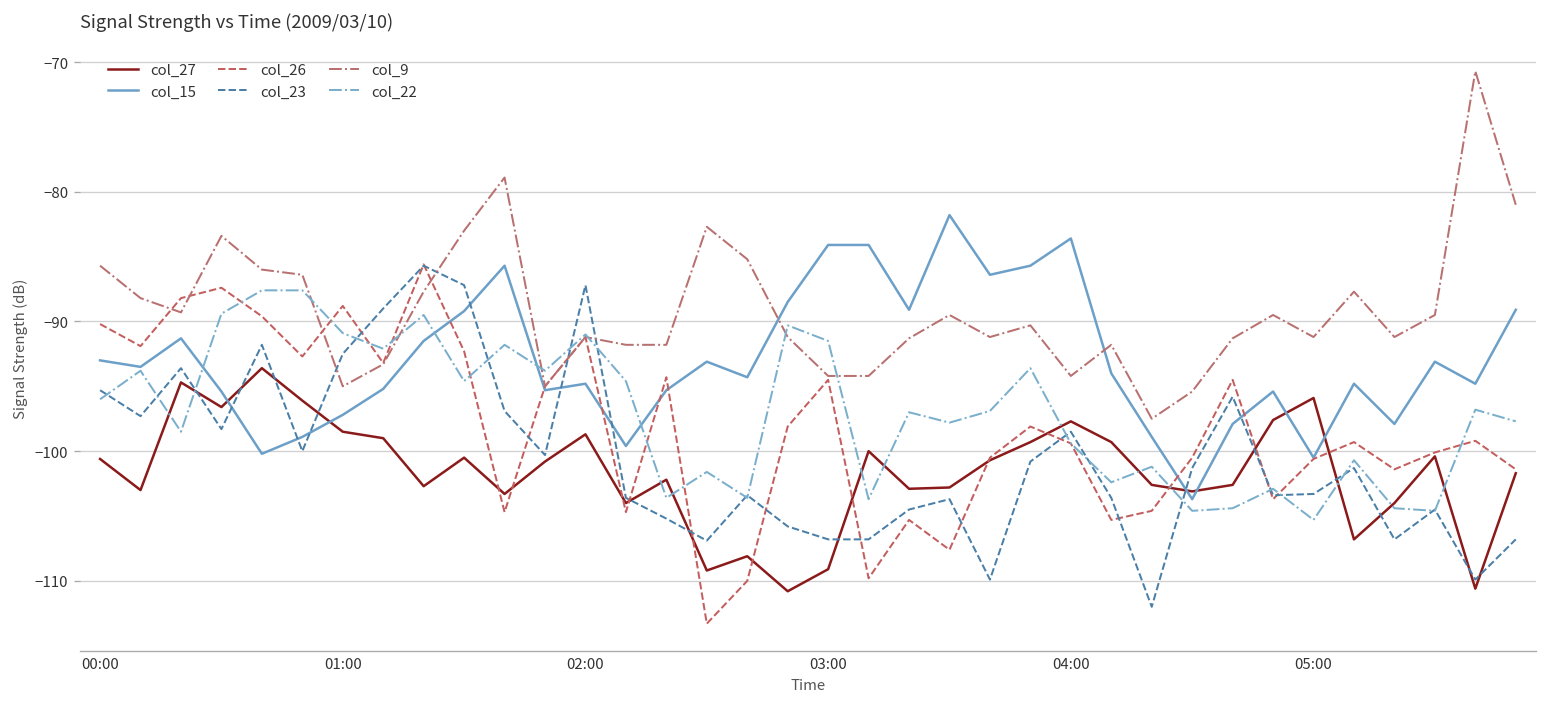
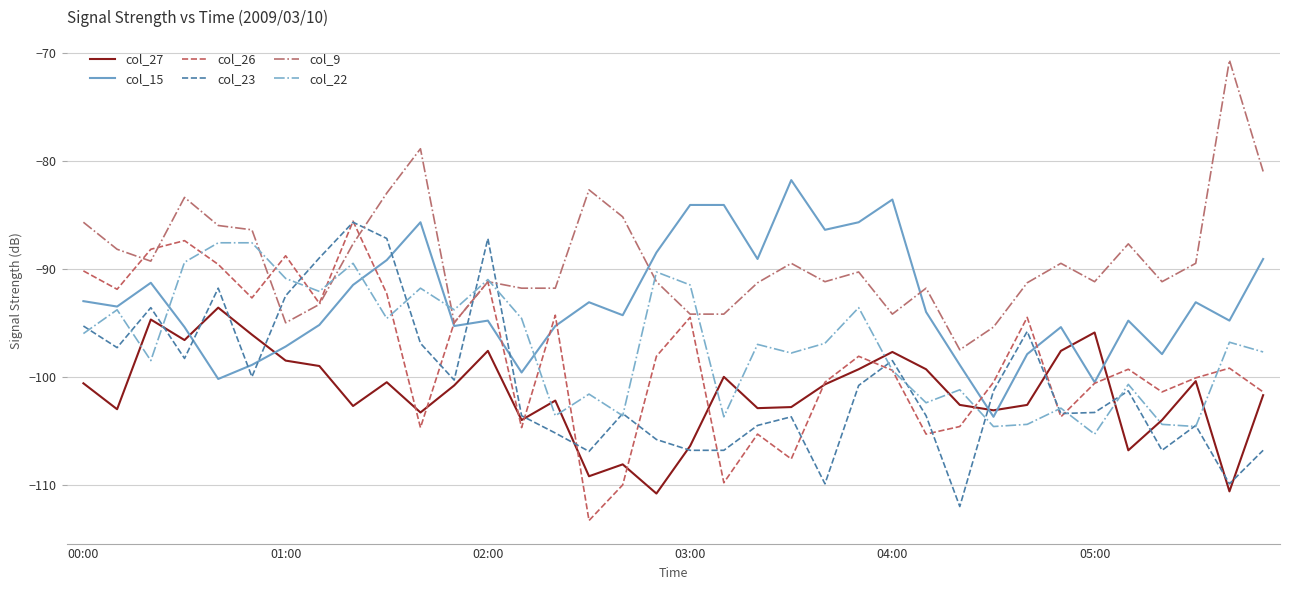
  {
    "col_27": {
      "00:00": -100.6,
      "01:00": -98.5,
-     "02:00": -98.7,
-     "03:00": -109.1,
+     "02:00": -97.6,
+     "03:00": -106.4,
      "04:00": -97.7,
      "05:00": -95.9
    }
  }
